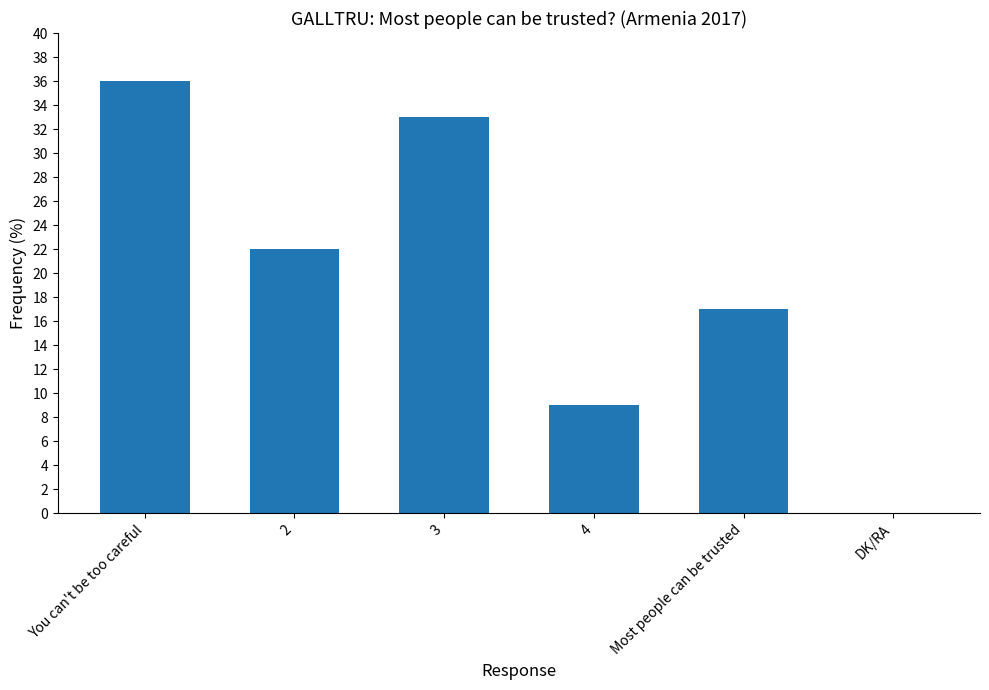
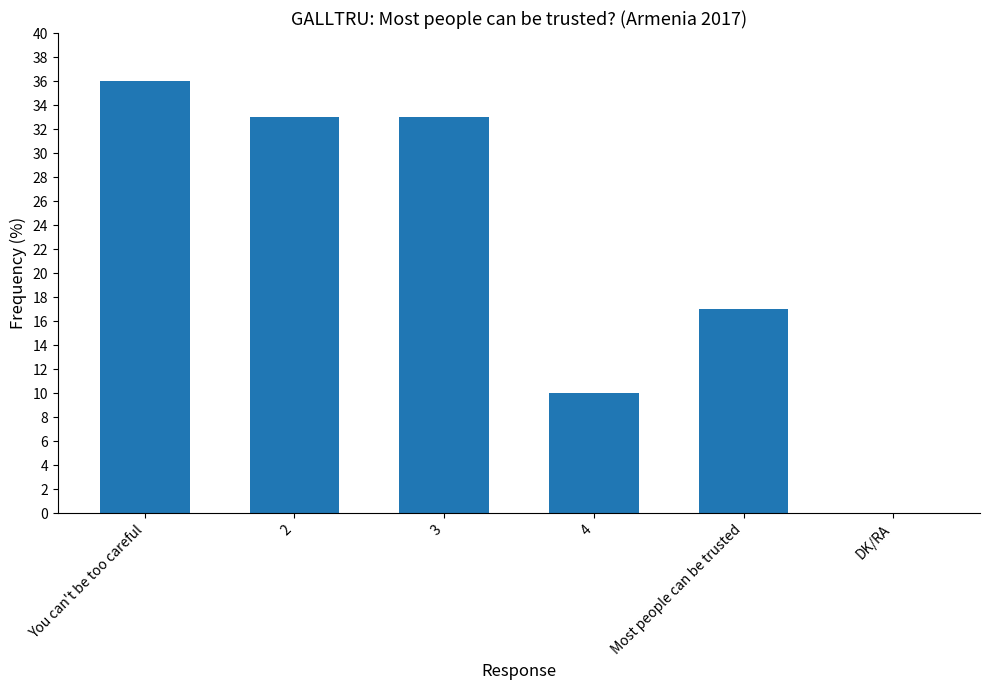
  {
    "You can't be too careful": 36,
-   "2": 22,
+   "2": 33,
    "3": 33,
-   "4": 9,
+   "4": 10,
    "Most people can be trusted": 17,
    "DK/RA": 0
  }
